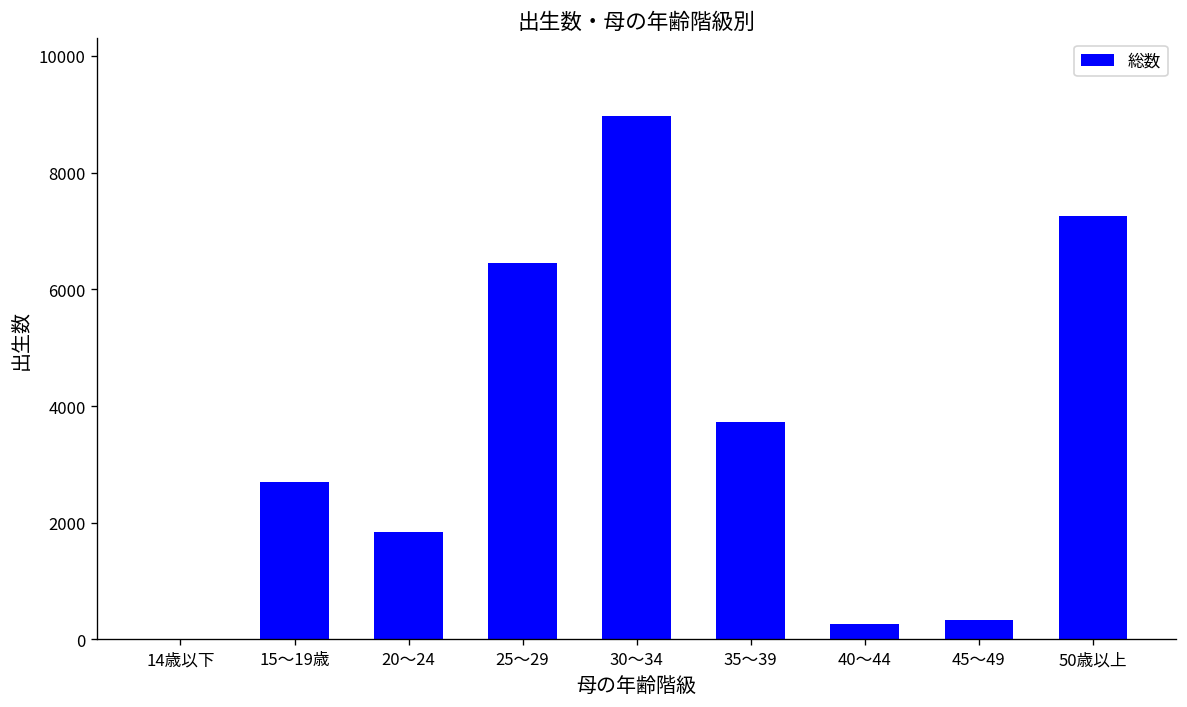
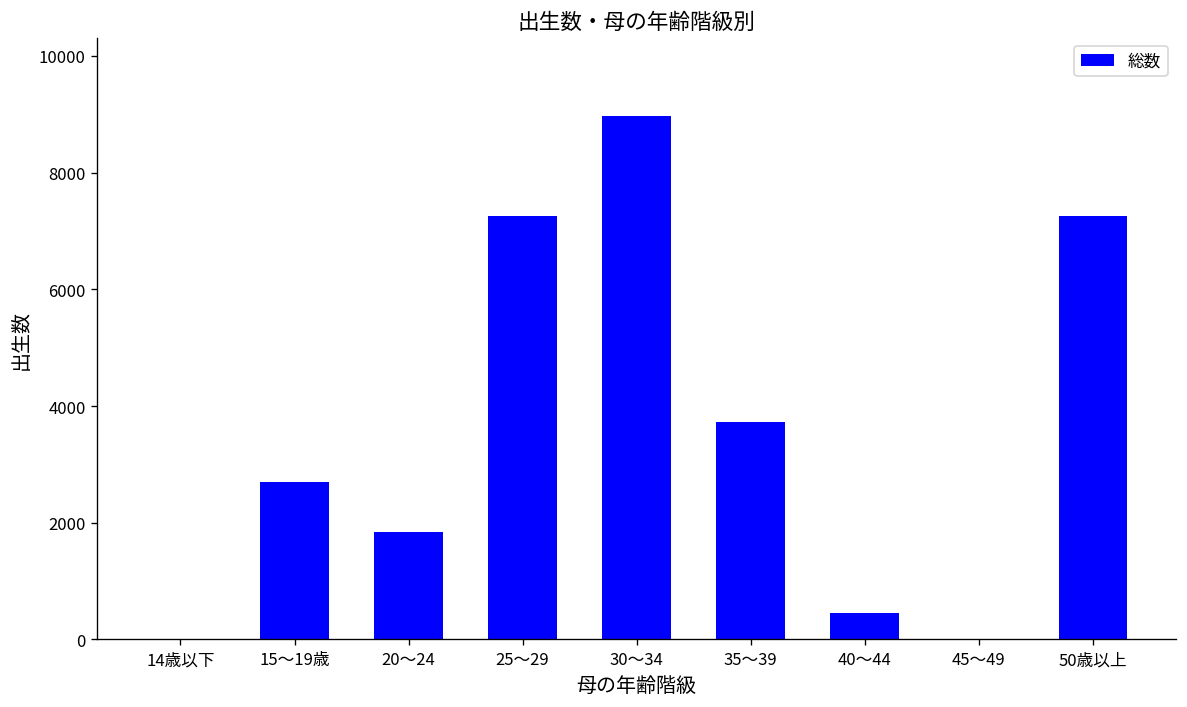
  {
    "15～19歳": 2700,
    "20～24": 1800,
-   "25～29": 6400,
+   "25～29": 7300,
    "30～34": 9000,
    "35～39": 3700,
-   "40～44": 300,
-   "45～49": 300,
+   "40～44": 500,
+   "45～49": 0,
    "50歳以上": 7300
  }
